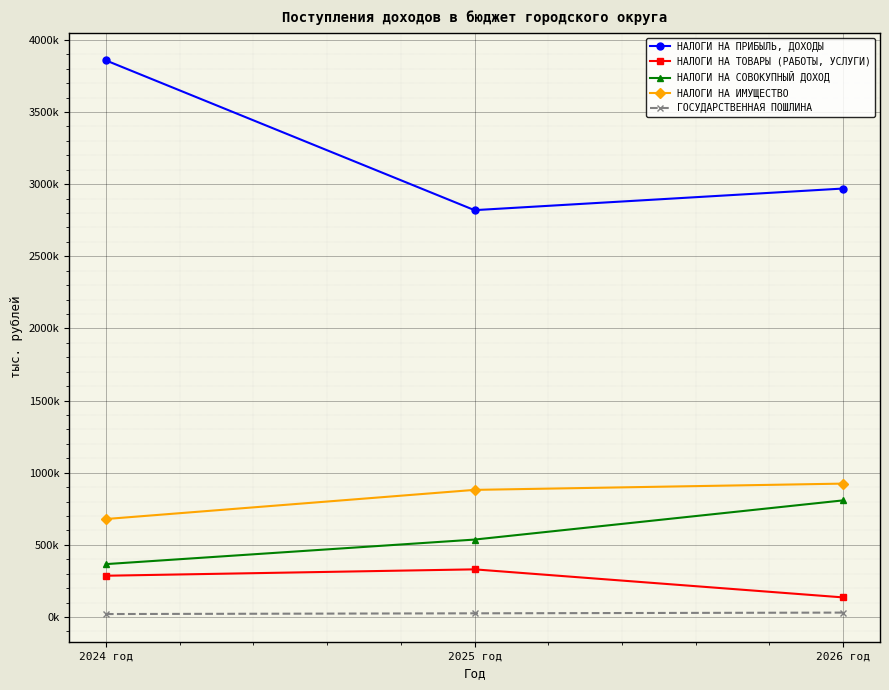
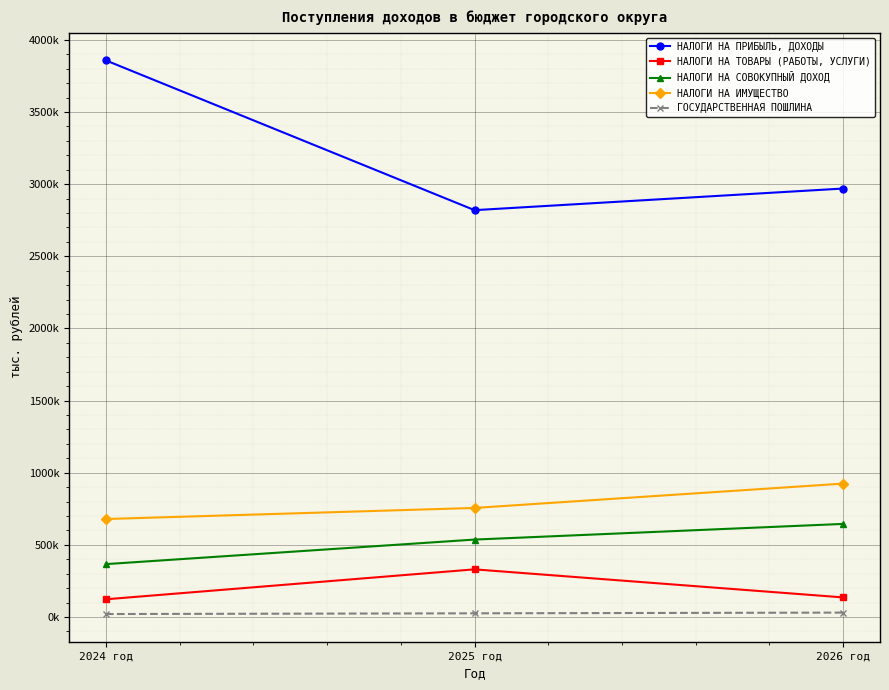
  {
    "НАЛОГИ НА ПРИБЫЛЬ, ДОХОДЫ": {
      "2024 год": 3860000,
      "2025 год": 2820000,
      "2026 год": 2970000
    },
    "НАЛОГИ НА ТОВАРЫ (РАБОТЫ, УСЛУГИ)": {
-     "2024 год": 290000,
+     "2024 год": 120000,
      "2025 год": 330000,
      "2026 год": 140000
    },
    "НАЛОГИ НА СОВОКУПНЫЙ ДОХОД": {
      "2024 год": 370000,
      "2025 год": 540000,
-     "2026 год": 810000
+     "2026 год": 640000
    },
    "НАЛОГИ НА ИМУЩЕСТВО": {
      "2024 год": 680000,
-     "2025 год": 880000,
+     "2025 год": 760000,
      "2026 год": 920000
    },
    "ГОСУДАРСТВЕННАЯ ПОШЛИНА": {
      "2024 год": 20000,
      "2025 год": 30000,
      "2026 год": 30000
    }
  }
